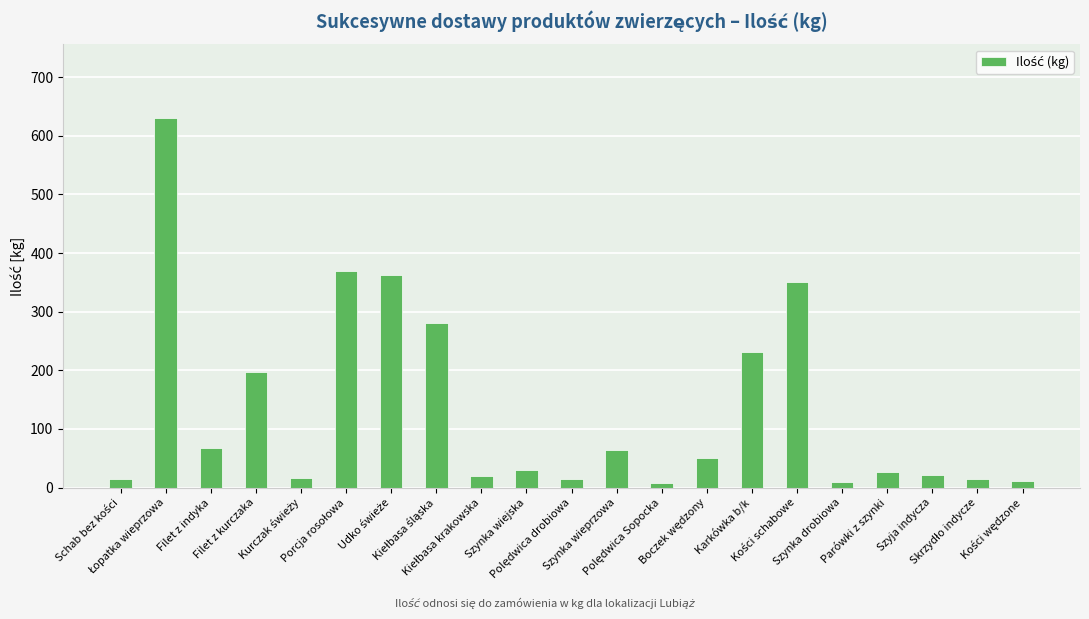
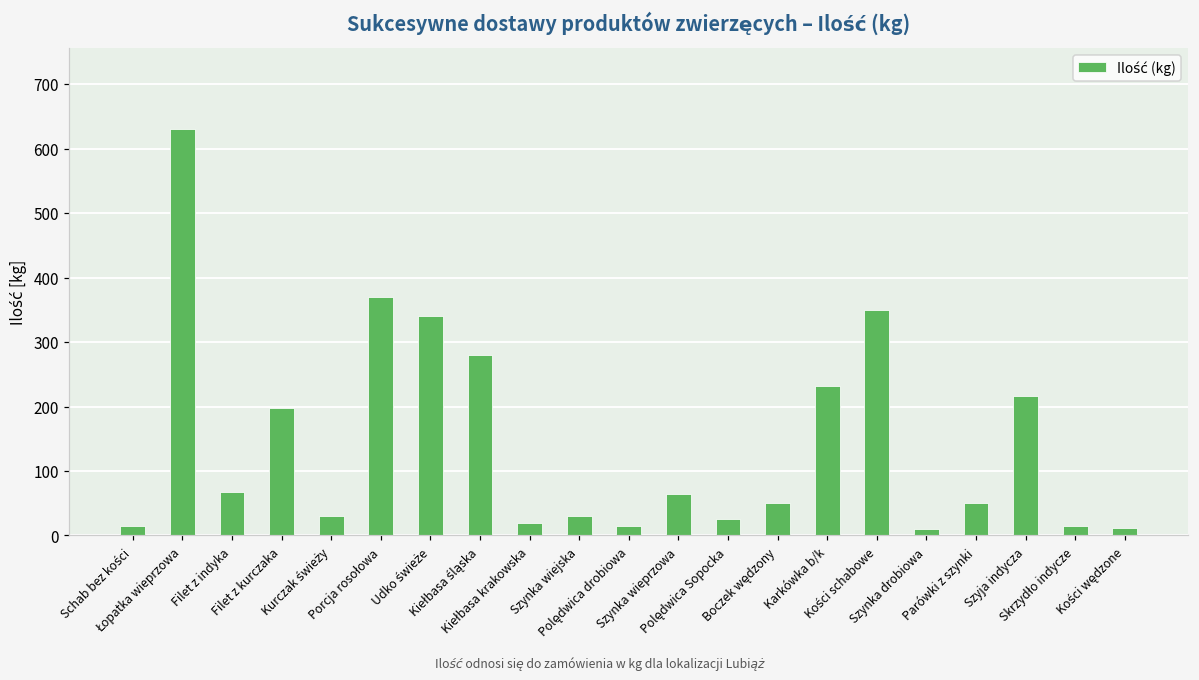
  {
    "Schab bez kości": 10,
    "Łopatka wieprzowa": 630,
    "Filet z indyka": 70,
    "Filet z kurczaka": 200,
-   "Kurczak świeży": 20,
+   "Kurczak świeży": 30,
    "Porcja rosołowa": 370,
-   "Udko świeże": 360,
+   "Udko świeże": 340,
    "Kiełbasa śląska": 280,
    "Kiełbasa krakowska": 20,
    "Szynka wiejska": 30,
    "Polędwica drobiowa": 20,
    "Szynka wieprzowa": 60,
-   "Polędwica Sopocka": 10,
+   "Polędwica Sopocka": 30,
    "Boczek wędzony": 50,
    "Karkówka b/k": 230,
    "Kości schabowe": 350,
    "Szynka drobiowa": 10,
-   "Parówki z szynki": 30,
-   "Szyja indycza": 20,
+   "Parówki z szynki": 50,
+   "Szyja indycza": 220,
    "Skrzydło indycze": 20,
    "Kości wędzone": 10
  }
